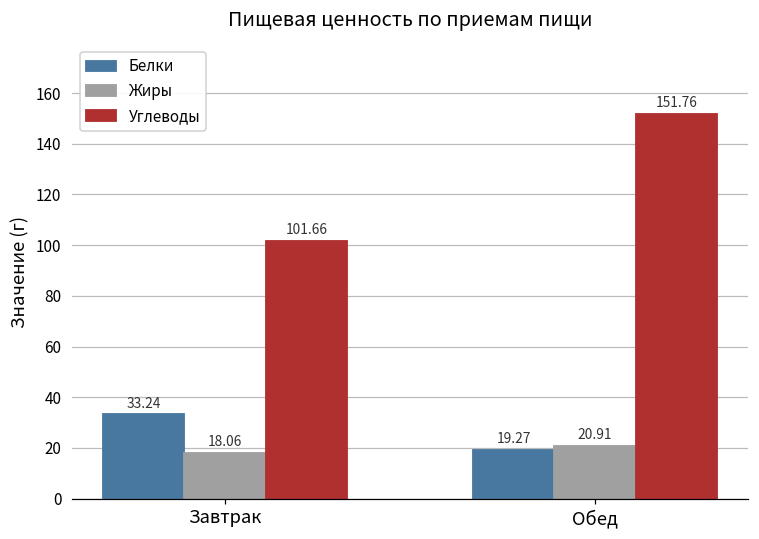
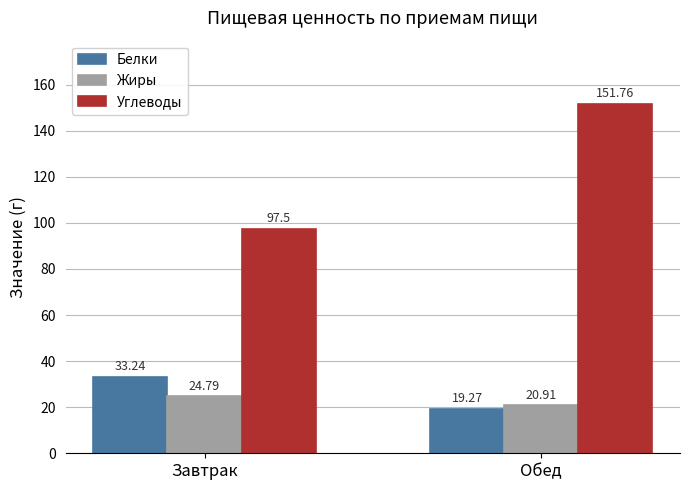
  {
    "Белки": {
      "Завтрак": 33.24,
      "Обед": 19.27
    },
    "Жиры": {
-     "Завтрак": 18.06,
+     "Завтрак": 24.79,
      "Обед": 20.91
    },
    "Углеводы": {
-     "Завтрак": 101.66,
+     "Завтрак": 97.5,
      "Обед": 151.76
    }
  }
